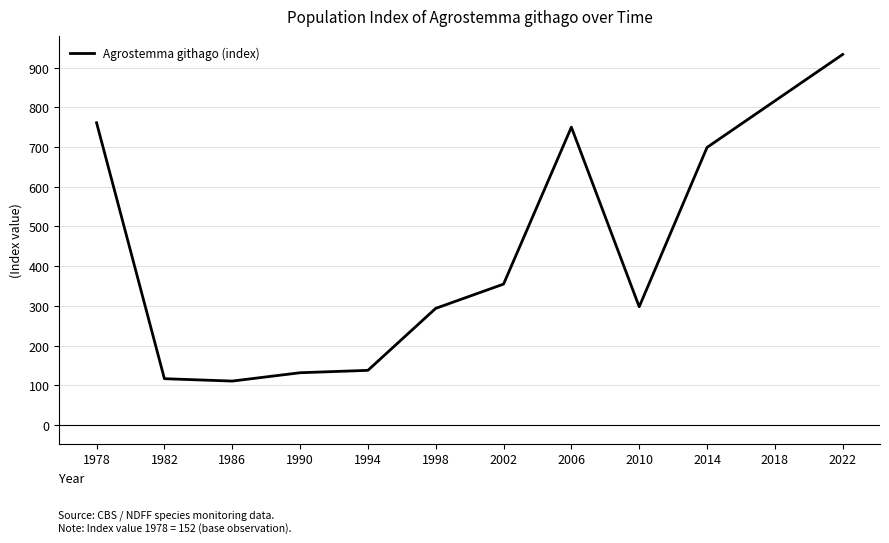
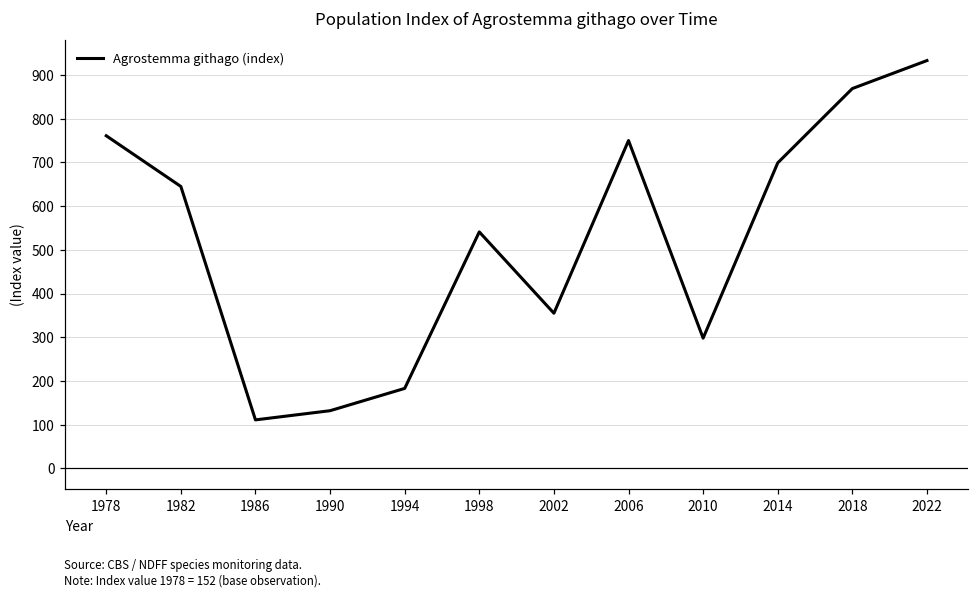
  {
    "1978": 760,
-   "1982": 120,
+   "1982": 650,
    "1986": 110,
    "1990": 130,
-   "1994": 140,
-   "1998": 290,
+   "1994": 180,
+   "1998": 540,
    "2002": 360,
    "2006": 750,
    "2010": 300,
    "2014": 700,
-   "2018": 820,
+   "2018": 870,
    "2022": 930
  }
